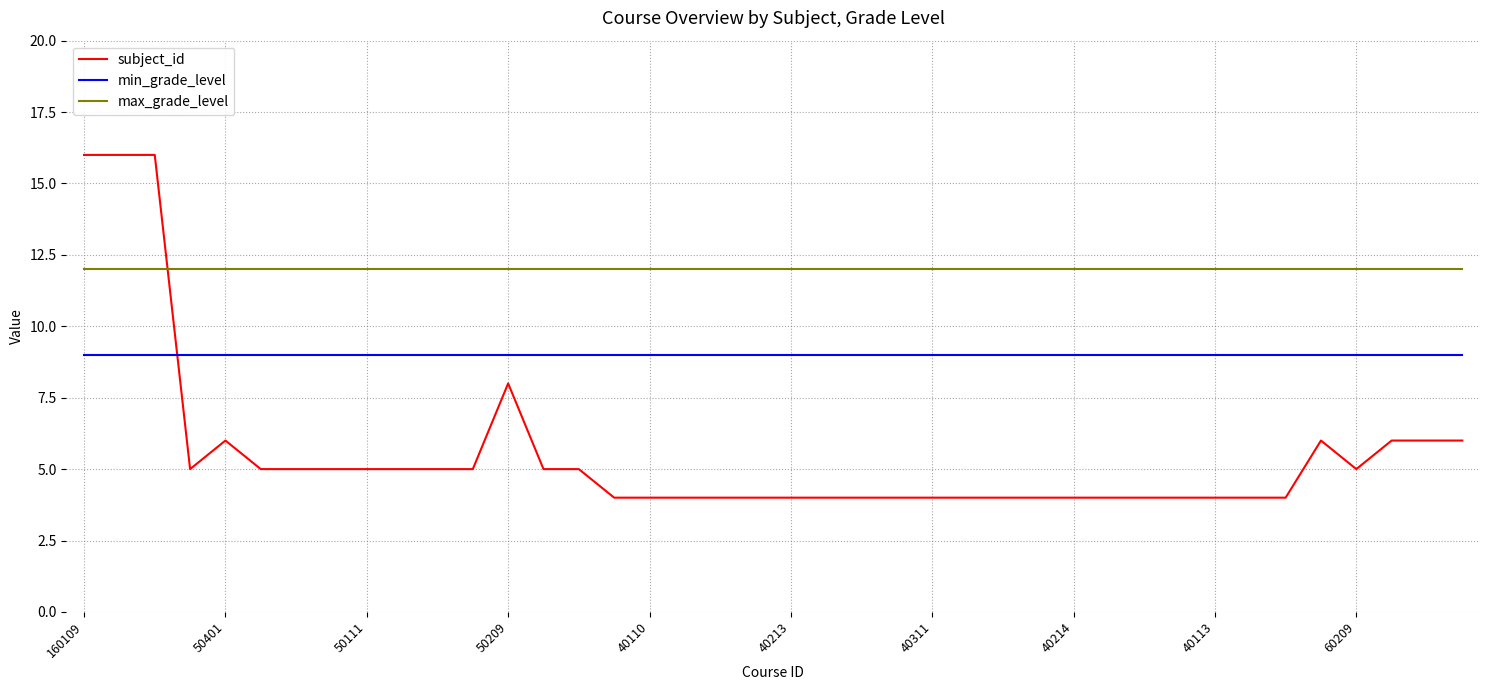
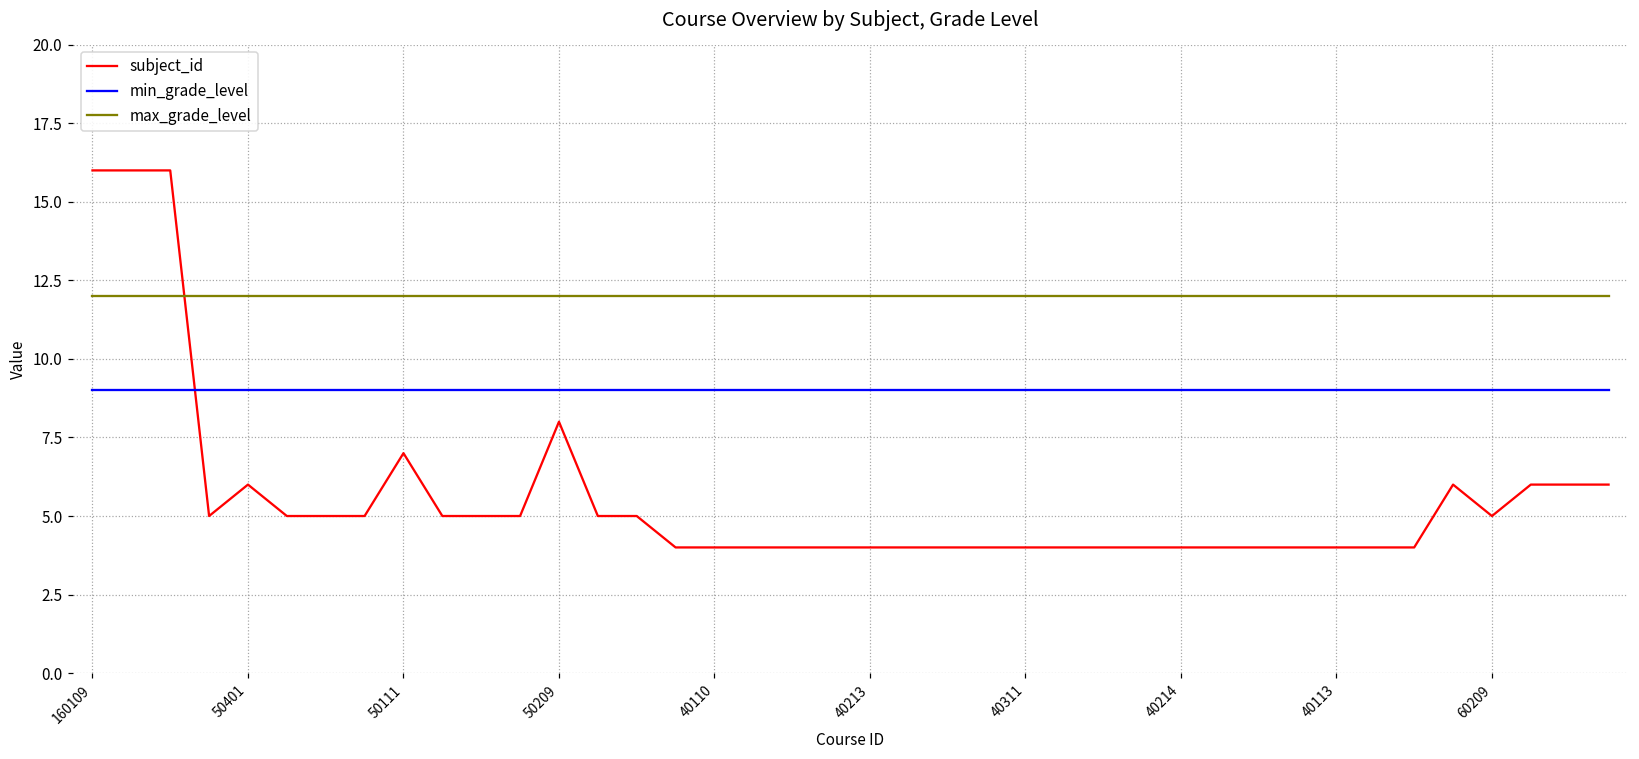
  {
    "subject_id": {
      "160109": 16,
      "50401": 6,
-     "50111": 5,
+     "50111": 7,
      "50209": 8,
      "40110": 4,
      "40213": 4,
      "40311": 4,
      "40214": 4,
      "40113": 4,
      "60209": 5
    },
    "min_grade_level": {
      "160109": 9,
      "50401": 9,
      "50111": 9,
      "50209": 9,
      "40110": 9,
      "40213": 9,
      "40311": 9,
      "40214": 9,
      "40113": 9,
      "60209": 9
    },
    "max_grade_level": {
      "160109": 12,
      "50401": 12,
      "50111": 12,
      "50209": 12,
      "40110": 12,
      "40213": 12,
      "40311": 12,
      "40214": 12,
      "40113": 12,
      "60209": 12
    }
  }
